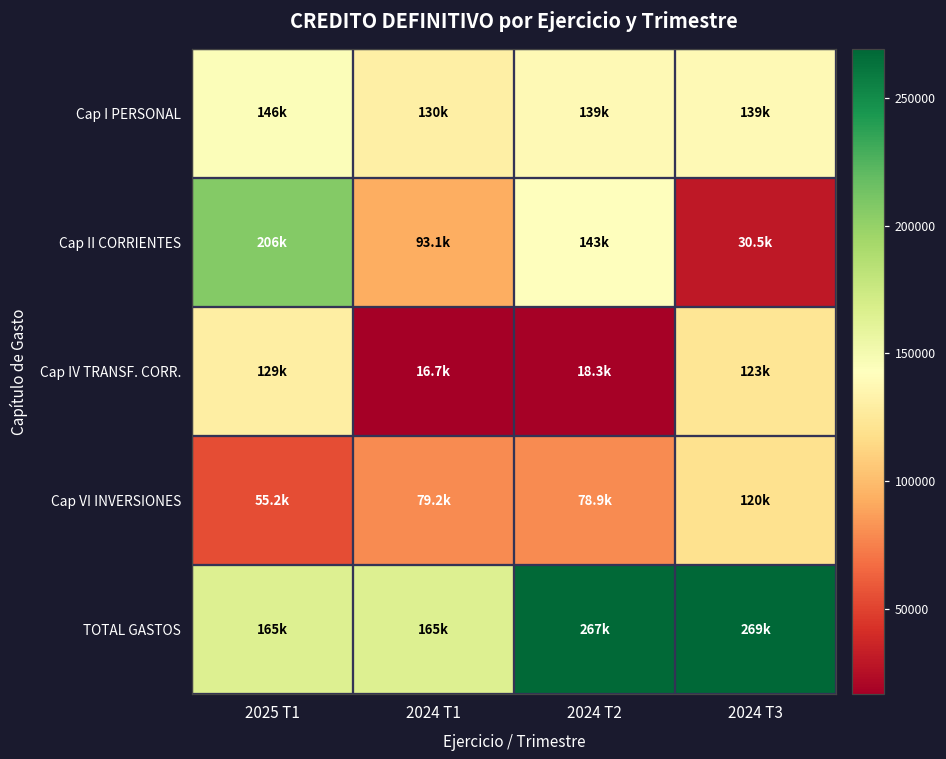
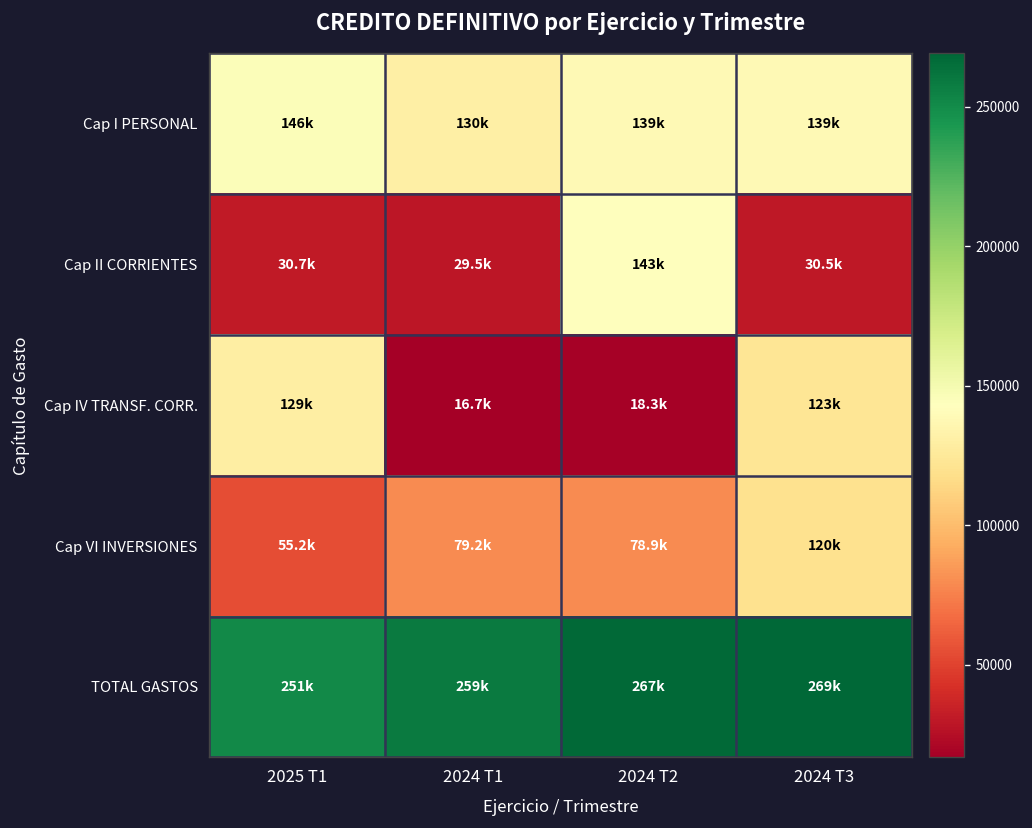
  {
    "Cap I PERSONAL": {
      "2025 T1": "146k",
      "2024 T1": "130k",
      "2024 T2": "139k",
      "2024 T3": "139k"
    },
    "Cap II CORRIENTES": {
-     "2025 T1": "206k",
-     "2024 T1": "93.1k",
+     "2025 T1": "30.7k",
+     "2024 T1": "29.5k",
      "2024 T2": "143k",
      "2024 T3": "30.5k"
    },
    "Cap IV TRANSF. CORR.": {
      "2025 T1": "129k",
      "2024 T1": "16.7k",
      "2024 T2": "18.3k",
      "2024 T3": "123k"
    },
    "Cap VI INVERSIONES": {
      "2025 T1": "55.2k",
      "2024 T1": "79.2k",
      "2024 T2": "78.9k",
      "2024 T3": "120k"
    },
    "TOTAL GASTOS": {
-     "2025 T1": "165k",
-     "2024 T1": "165k",
+     "2025 T1": "251k",
+     "2024 T1": "259k",
      "2024 T2": "267k",
      "2024 T3": "269k"
    }
  }
